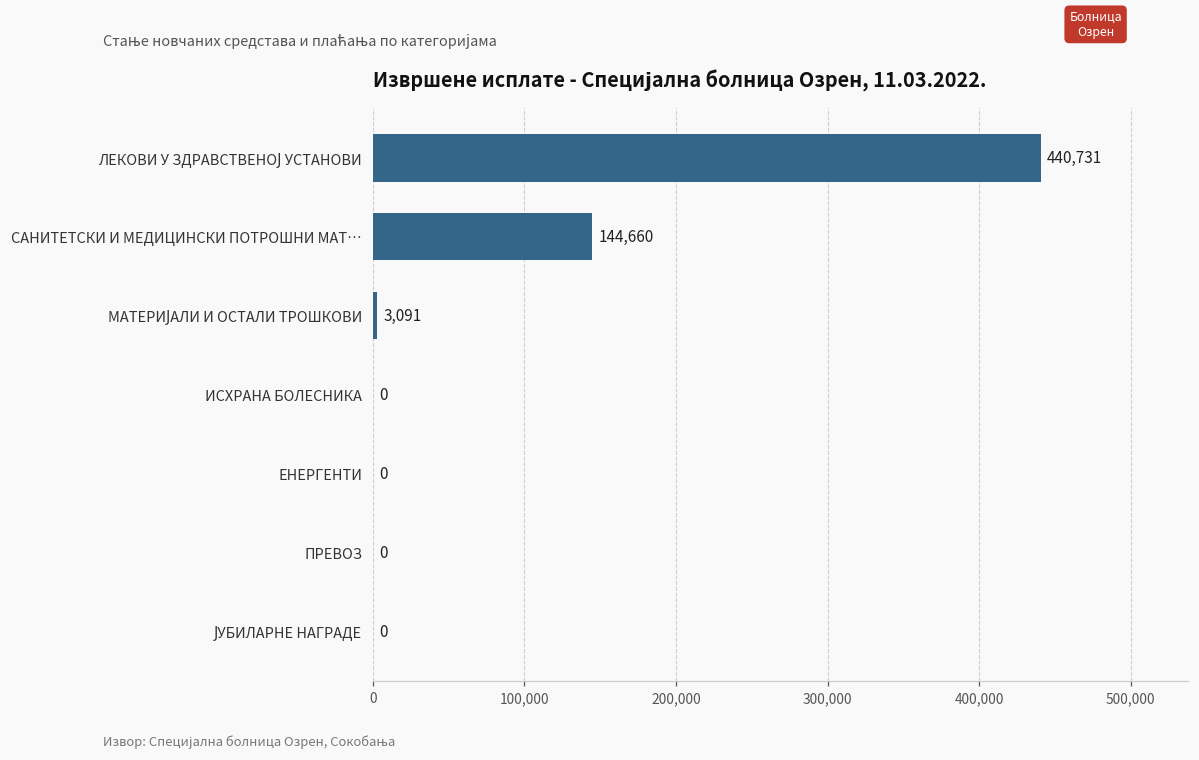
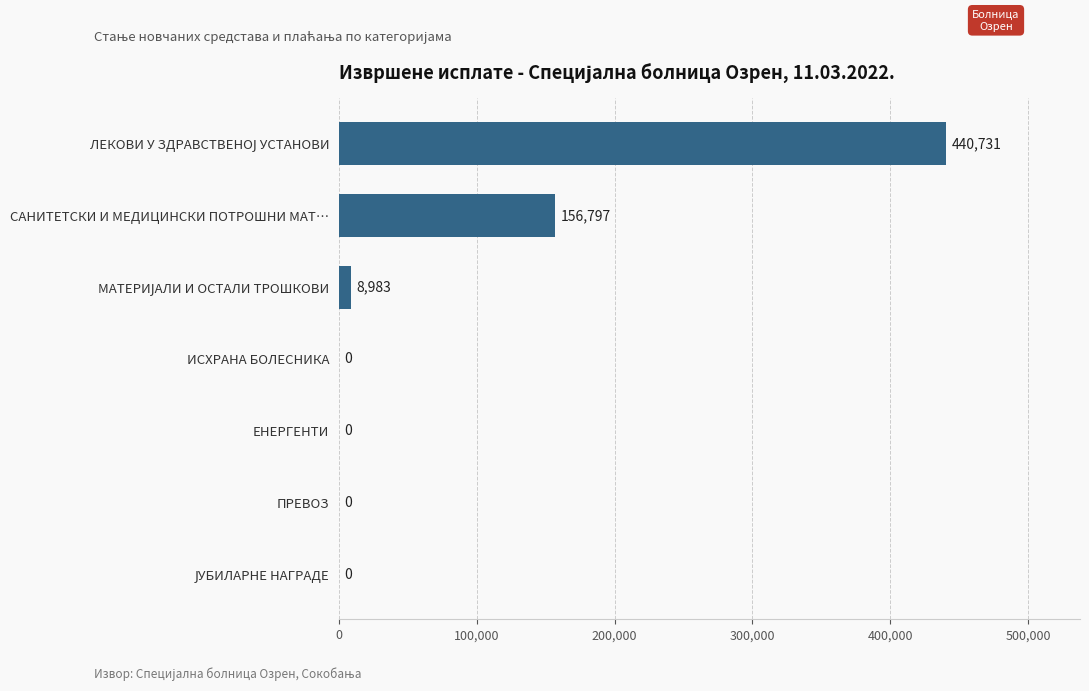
  {
    "ЛЕКОВИ У ЗДРАВСТВЕНОЈ УСТАНОВИ": "440,731",
-   "САНИТЕТСКИ И МЕДИЦИНСКИ ПОТРОШНИ МАТ…": "144,660",
-   "МАТЕРИЈАЛИ И ОСТАЛИ ТРОШКОВИ": "3,091",
+   "САНИТЕТСКИ И МЕДИЦИНСКИ ПОТРОШНИ МАТ…": "156,797",
+   "МАТЕРИЈАЛИ И ОСТАЛИ ТРОШКОВИ": "8,983",
    "ИСХРАНА БОЛЕСНИКА": "0",
    "ЕНЕРГЕНТИ": "0",
    "ПРЕВОЗ": "0",
    "ЈУБИЛАРНЕ НАГРАДЕ": "0"
  }
